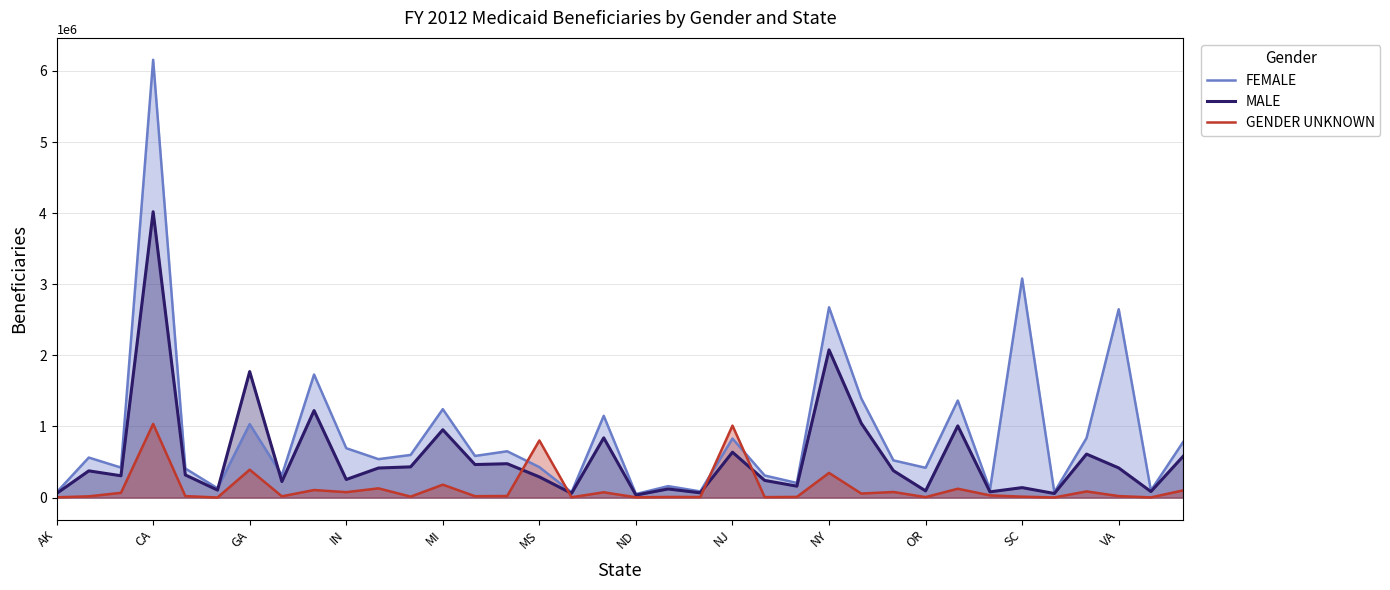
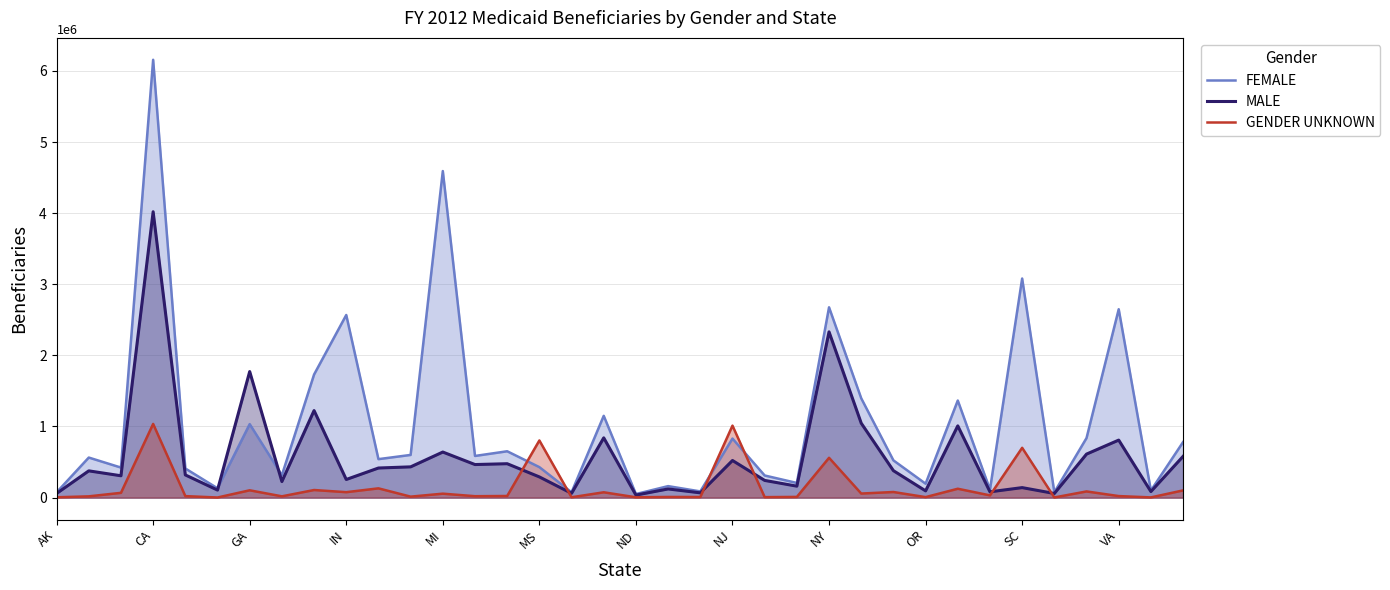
  {
    "FEMALE": {
      "CA": 6200000,
      "GA": 1000000,
-     "IN": 700000,
-     "MI": 1200000,
+     "IN": 2600000,
+     "MI": 4600000,
      "MS": 400000,
      "NJ": 800000,
      "NY": 2700000,
-     "OR": 400000,
+     "OR": 200000,
      "SC": 3100000,
      "VA": 2600000
    },
    "MALE": {
      "CA": 4000000,
      "GA": 1800000,
      "IN": 300000,
-     "MI": 1000000,
+     "MI": 600000,
      "MS": 300000,
-     "NJ": 600000,
-     "NY": 2100000,
+     "NJ": 500000,
+     "NY": 2300000,
      "OR": 100000,
      "SC": 100000,
-     "VA": 400000
+     "VA": 800000
    },
    "GENDER UNKNOWN": {
      "AK": 0,
      "CA": 1000000,
-     "GA": 400000,
+     "GA": 100000,
      "IN": 100000,
-     "MI": 200000,
+     "MI": 100000,
      "MS": 800000,
      "NJ": 1000000,
-     "NY": 300000,
+     "NY": 600000,
      "OR": 0,
-     "SC": 0,
+     "SC": 700000,
      "VA": 0
    }
  }
